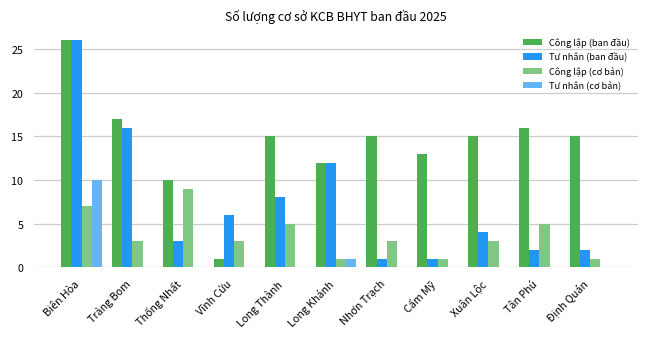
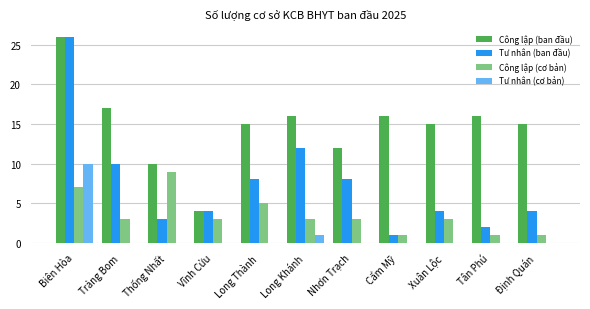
  {
    "Công lập (ban đầu)": {
      "Biên Hòa": 26,
      "Trảng Bom": 17,
      "Thống Nhất": 10,
-     "Vĩnh Cửu": 1,
+     "Vĩnh Cửu": 4,
      "Long Thành": 15,
-     "Long Khánh": 12,
-     "Nhơn Trạch": 15,
-     "Cẩm Mỹ": 13,
+     "Long Khánh": 16,
+     "Nhơn Trạch": 12,
+     "Cẩm Mỹ": 16,
      "Xuân Lộc": 15,
      "Tân Phú": 16,
      "Định Quán": 15
    },
    "Tư nhân (ban đầu)": {
      "Biên Hòa": 26,
-     "Trảng Bom": 16,
+     "Trảng Bom": 10,
      "Thống Nhất": 3,
-     "Vĩnh Cửu": 6,
+     "Vĩnh Cửu": 4,
      "Long Thành": 8,
      "Long Khánh": 12,
-     "Nhơn Trạch": 1,
+     "Nhơn Trạch": 8,
      "Cẩm Mỹ": 1,
      "Xuân Lộc": 4,
      "Tân Phú": 2,
-     "Định Quán": 2
+     "Định Quán": 4
    },
    "Công lập (cơ bản)": {
      "Biên Hòa": 7,
      "Trảng Bom": 3,
      "Thống Nhất": 9,
      "Vĩnh Cửu": 3,
      "Long Thành": 5,
-     "Long Khánh": 1,
+     "Long Khánh": 3,
      "Nhơn Trạch": 3,
      "Cẩm Mỹ": 1,
      "Xuân Lộc": 3,
-     "Tân Phú": 5,
+     "Tân Phú": 1,
      "Định Quán": 1
    },
    "Tư nhân (cơ bản)": {
      "Biên Hòa": 10,
      "Trảng Bom": 0,
      "Thống Nhất": 0,
      "Vĩnh Cửu": 0,
      "Long Thành": 0,
      "Long Khánh": 1,
      "Nhơn Trạch": 0,
      "Cẩm Mỹ": 0,
      "Xuân Lộc": 0,
      "Tân Phú": 0,
      "Định Quán": 0
    }
  }
